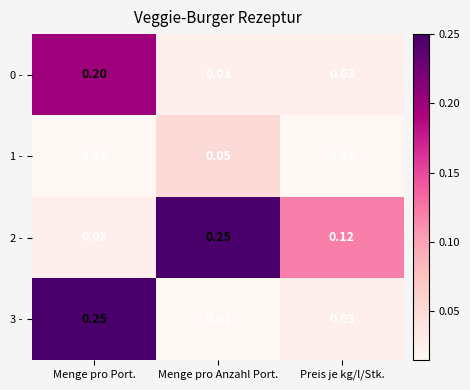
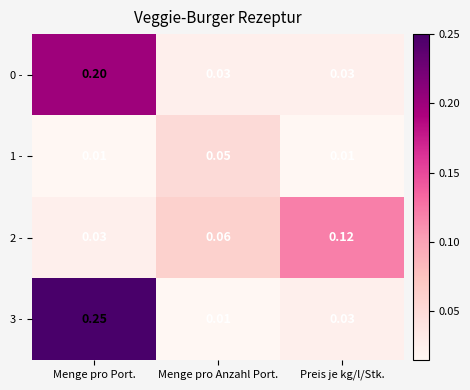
  {
    "0 -": {
      "Menge pro Port.": 0.20
    },
    "2 -": {
-     "Menge pro Anzahl Port.": 0.25,
+     "Menge pro Anzahl Port.": 0.06,
      "Preis je kg/l/Stk.": 0.12
    },
    "3 -": {
      "Menge pro Port.": 0.25
    }
  }
